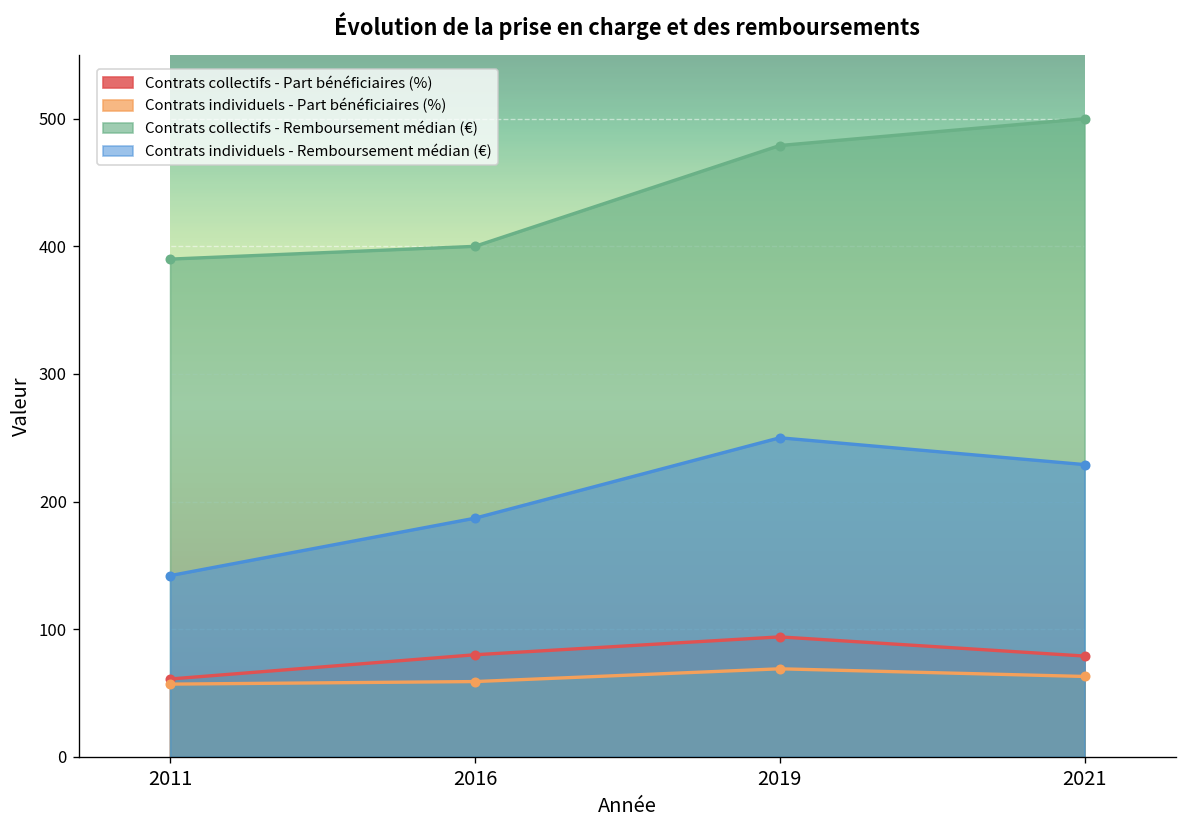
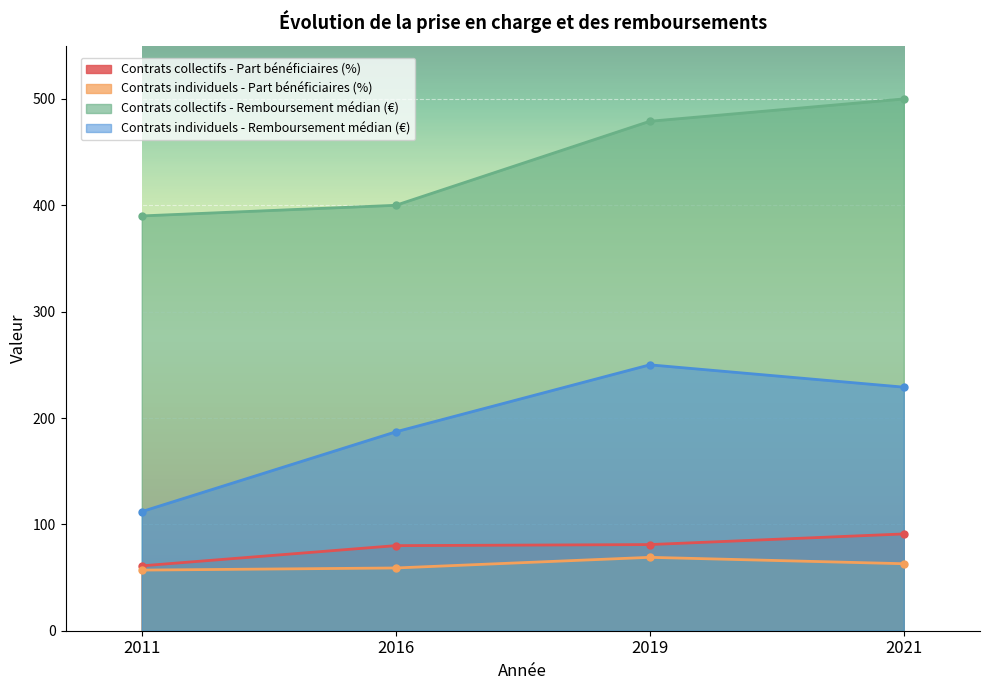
  {
    "Contrats collectifs - Part bénéficiaires (%)": {
      "2011": 61,
      "2016": 80,
-     "2019": 94,
-     "2021": 79
+     "2019": 81,
+     "2021": 91
    },
    "Contrats individuels - Part bénéficiaires (%)": {
      "2011": 57,
      "2016": 59,
      "2019": 69,
      "2021": 63
    },
    "Contrats collectifs - Remboursement médian (€)": {
      "2011": 390,
      "2016": 400,
      "2019": 479,
      "2021": 500
    },
    "Contrats individuels - Remboursement médian (€)": {
-     "2011": 142,
+     "2011": 112,
      "2016": 187,
      "2019": 250,
      "2021": 229
    }
  }
